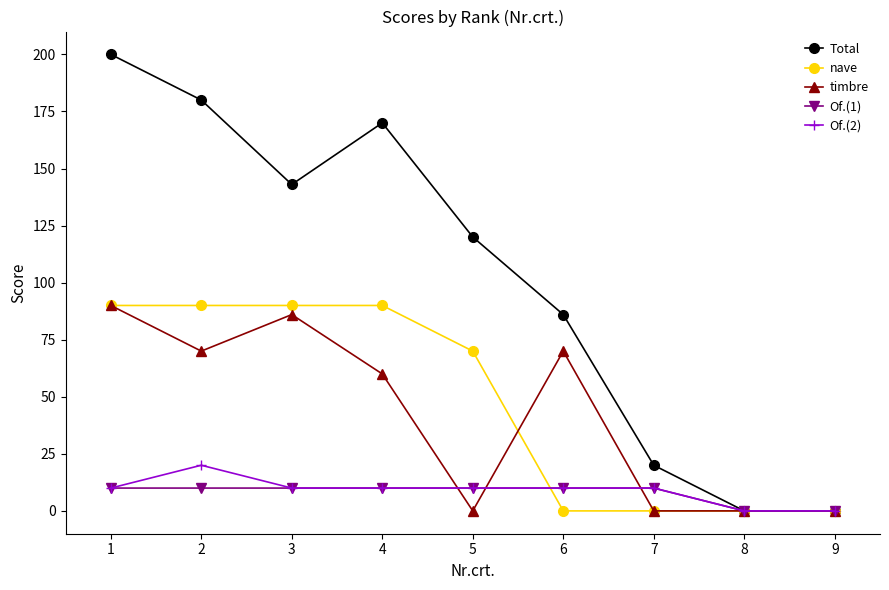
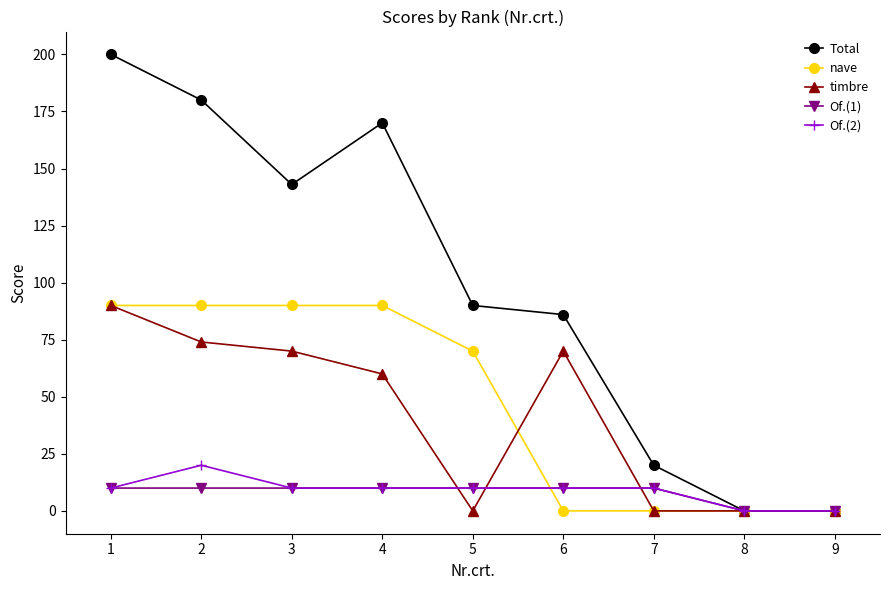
  {
    "Total": {
      "1": 200,
      "2": 180,
      "3": 143,
      "4": 170,
-     "5": 120,
+     "5": 90,
      "6": 86,
      "7": 20
    },
    "nave": {
      "2": 90,
      "3": 90,
      "4": 90,
      "5": 70,
      "6": 0
    },
    "timbre": {
-     "2": 70,
-     "3": 86,
+     "2": 74,
+     "3": 70,
      "4": 60,
      "5": 0,
      "6": 70
    },
    "Of.(1)": {
      "2": 10
    },
    "Of.(2)": {
      "2": 20
    }
  }
